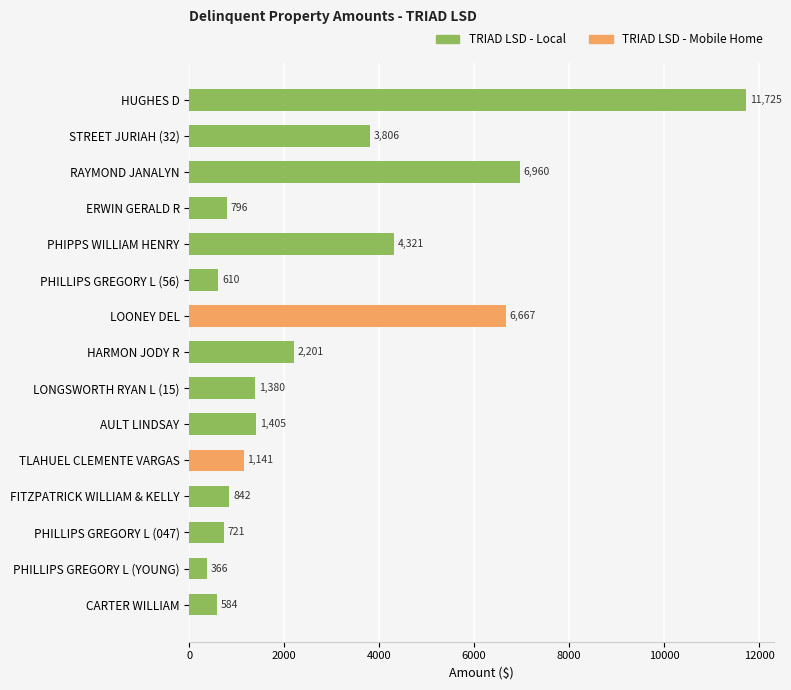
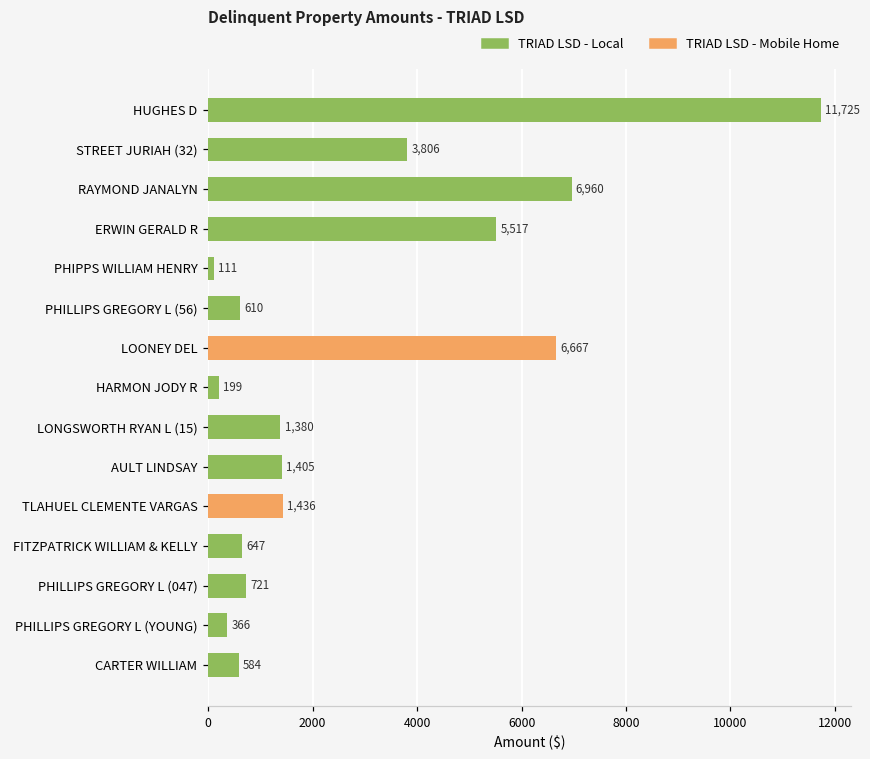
  {
    "HUGHES D": "11,725",
    "STREET JURIAH (32)": "3,806",
    "RAYMOND JANALYN": "6,960",
-   "ERWIN GERALD R": "796",
-   "PHIPPS WILLIAM HENRY": "4,321",
+   "ERWIN GERALD R": "5,517",
+   "PHIPPS WILLIAM HENRY": "111",
    "PHILLIPS GREGORY L (56)": "610",
    "LOONEY DEL": "6,667",
-   "HARMON JODY R": "2,201",
+   "HARMON JODY R": "199",
    "LONGSWORTH RYAN L (15)": "1,380",
    "AULT LINDSAY": "1,405",
-   "TLAHUEL CLEMENTE VARGAS": "1,141",
-   "FITZPATRICK WILLIAM & KELLY": "842",
+   "TLAHUEL CLEMENTE VARGAS": "1,436",
+   "FITZPATRICK WILLIAM & KELLY": "647",
    "PHILLIPS GREGORY L (047)": "721",
    "PHILLIPS GREGORY L (YOUNG)": "366",
    "CARTER WILLIAM": "584"
  }
